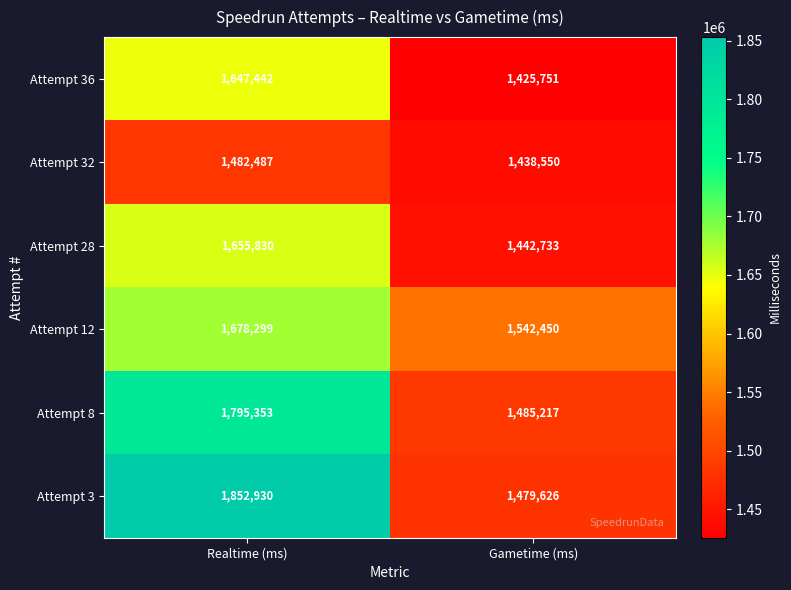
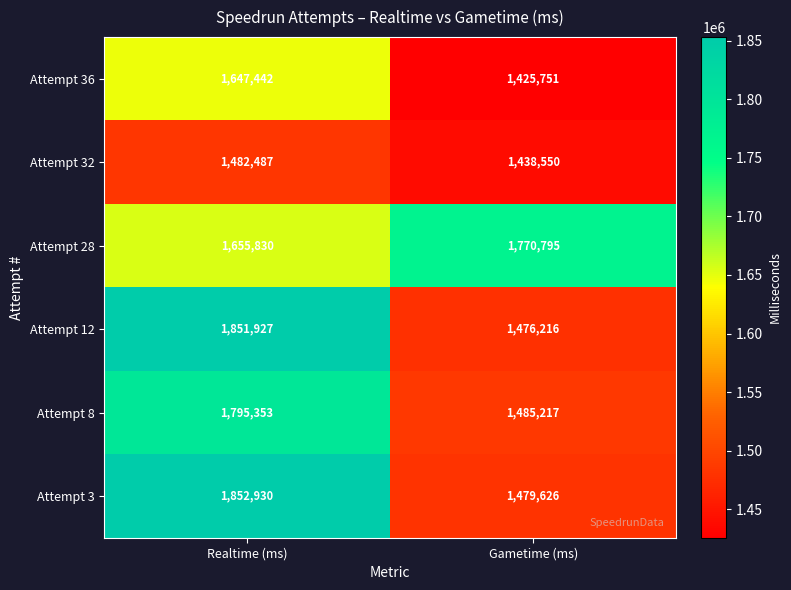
  {
    "Attempt 36": {
      "Realtime (ms)": "1,647,442",
      "Gametime (ms)": "1,425,751"
    },
    "Attempt 32": {
      "Realtime (ms)": "1,482,487",
      "Gametime (ms)": "1,438,550"
    },
    "Attempt 28": {
      "Realtime (ms)": "1,655,830",
-     "Gametime (ms)": "1,442,733"
+     "Gametime (ms)": "1,770,795"
    },
    "Attempt 12": {
-     "Realtime (ms)": "1,678,299",
-     "Gametime (ms)": "1,542,450"
+     "Realtime (ms)": "1,851,927",
+     "Gametime (ms)": "1,476,216"
    },
    "Attempt 8": {
      "Realtime (ms)": "1,795,353",
      "Gametime (ms)": "1,485,217"
    },
    "Attempt 3": {
      "Realtime (ms)": "1,852,930"
    }
  }
